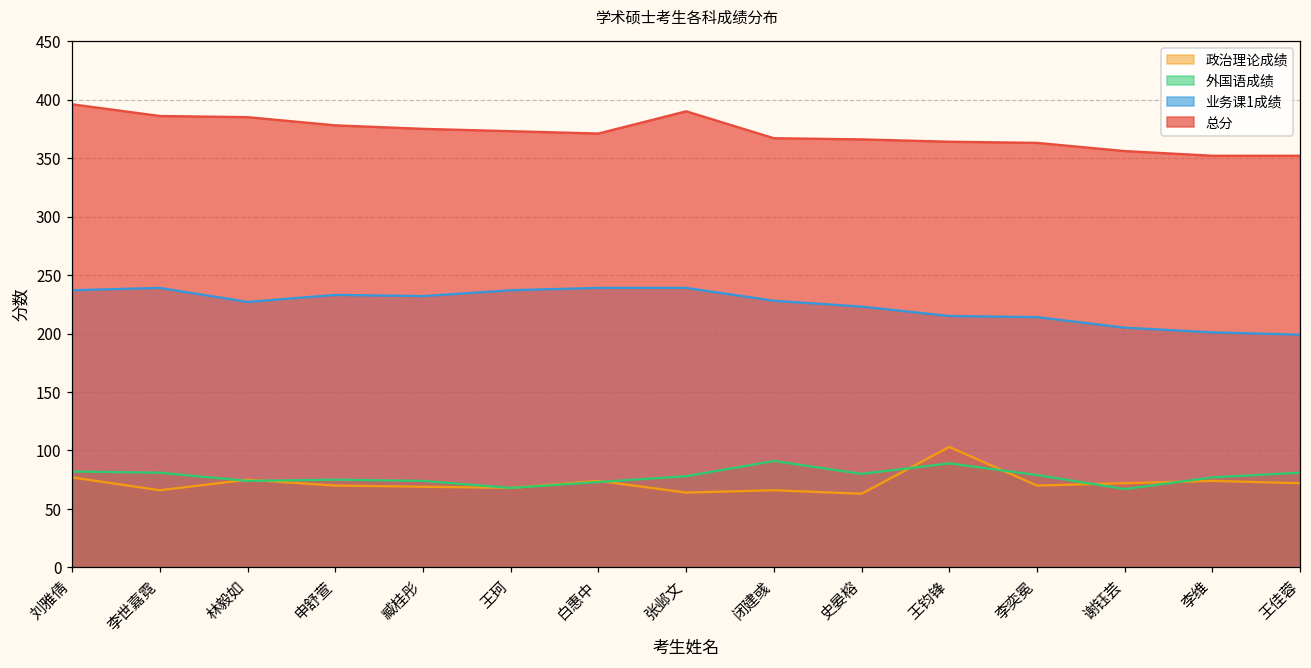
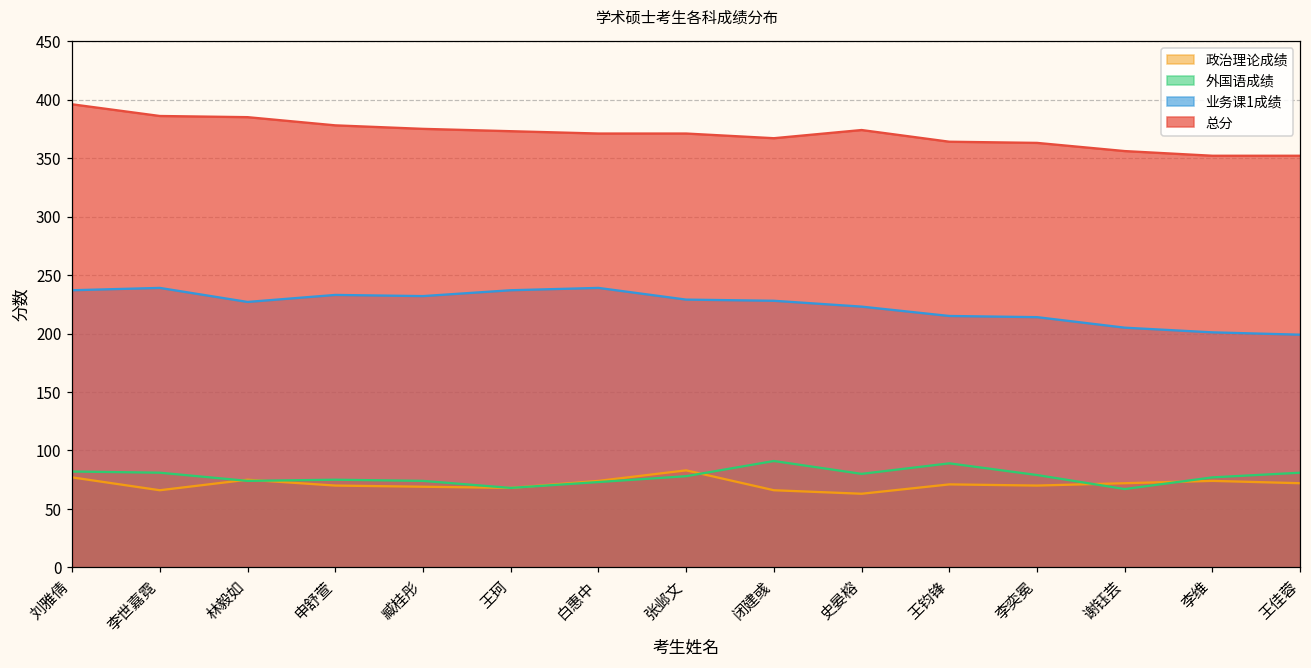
  {
    "政治理论成绩": {
      "刘雅倩": 77,
      "李世嘉霓": 66,
      "申舒萱": 70,
      "臧桂彤": 69,
-     "张邺文": 64,
+     "张邺文": 83,
      "闭建彧": 66,
      "史晏榕": 63,
-     "王钧锋": 103,
+     "王钧锋": 71,
      "李奕冕": 70,
      "谢钰芸": 72,
      "李维": 74,
      "王佳蓉": 72
    },
    "外国语成绩": {
      "刘雅倩": 82,
      "李世嘉霓": 81,
      "申舒萱": 75,
      "臧桂彤": 74,
      "张邺文": 78,
      "闭建彧": 91,
      "史晏榕": 80,
      "王钧锋": 89,
      "李奕冕": 79,
      "谢钰芸": 67,
      "李维": 77,
      "王佳蓉": 81
    },
    "业务课1成绩": {
      "刘雅倩": 237,
      "李世嘉霓": 239,
      "林毅如": 227,
      "申舒萱": 233,
      "臧桂彤": 232,
      "王珂": 237,
      "白惠中": 239,
-     "张邺文": 239,
+     "张邺文": 229,
      "闭建彧": 228,
      "史晏榕": 223,
      "王钧锋": 215,
      "李奕冕": 214,
      "谢钰芸": 205,
      "李维": 201,
      "王佳蓉": 199
    },
    "总分": {
      "刘雅倩": 396,
      "李世嘉霓": 386,
      "林毅如": 385,
      "申舒萱": 378,
      "臧桂彤": 375,
      "王珂": 373,
      "白惠中": 371,
-     "张邺文": 390,
+     "张邺文": 371,
      "闭建彧": 367,
-     "史晏榕": 366,
+     "史晏榕": 374,
      "王钧锋": 364,
      "李奕冕": 363,
      "谢钰芸": 356,
      "李维": 352,
      "王佳蓉": 352
    }
  }
